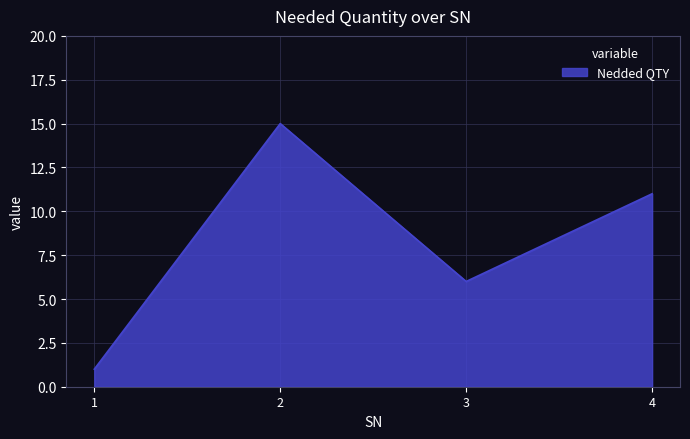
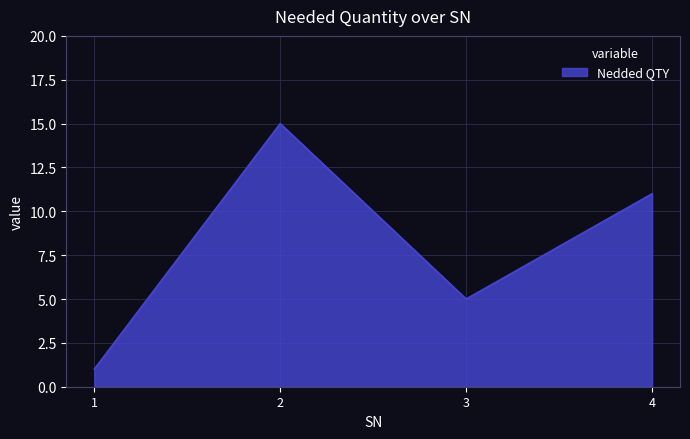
  {
    "1": 1,
    "2": 15,
-   "3": 6,
+   "3": 5,
    "4": 11
  }
